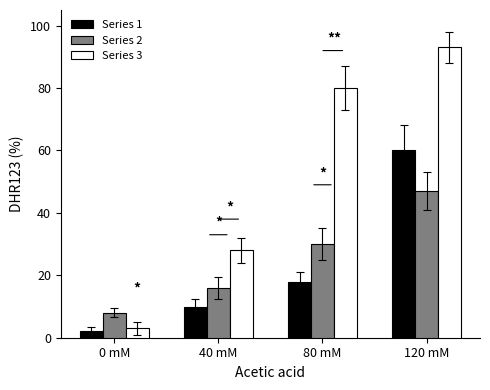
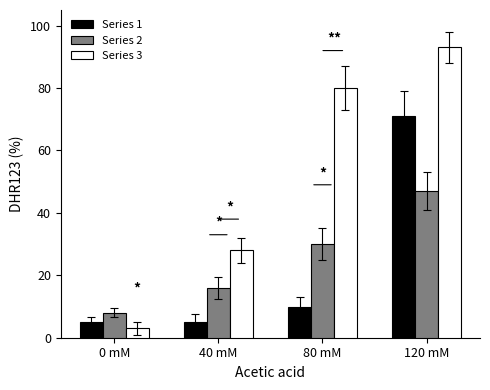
  {
    "Series 1": {
-     "0 mM": 2,
-     "40 mM": 10,
-     "80 mM": 18,
-     "120 mM": 60
+     "0 mM": 5,
+     "40 mM": 5,
+     "80 mM": 10,
+     "120 mM": 71
    },
    "Series 2": {
      "0 mM": 8,
      "40 mM": 16,
      "80 mM": 30,
      "120 mM": 47
    },
    "Series 3": {
      "0 mM": 3,
      "40 mM": 28,
      "80 mM": 80,
      "120 mM": 93
    }
  }
